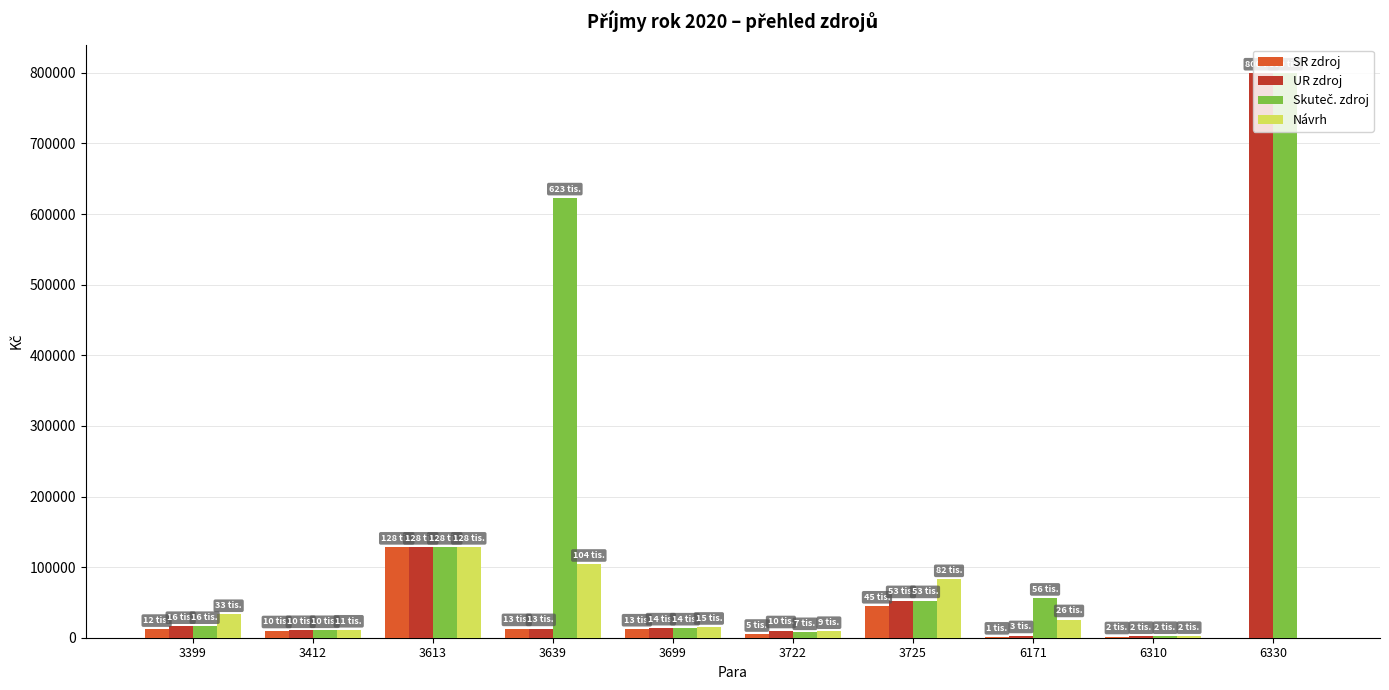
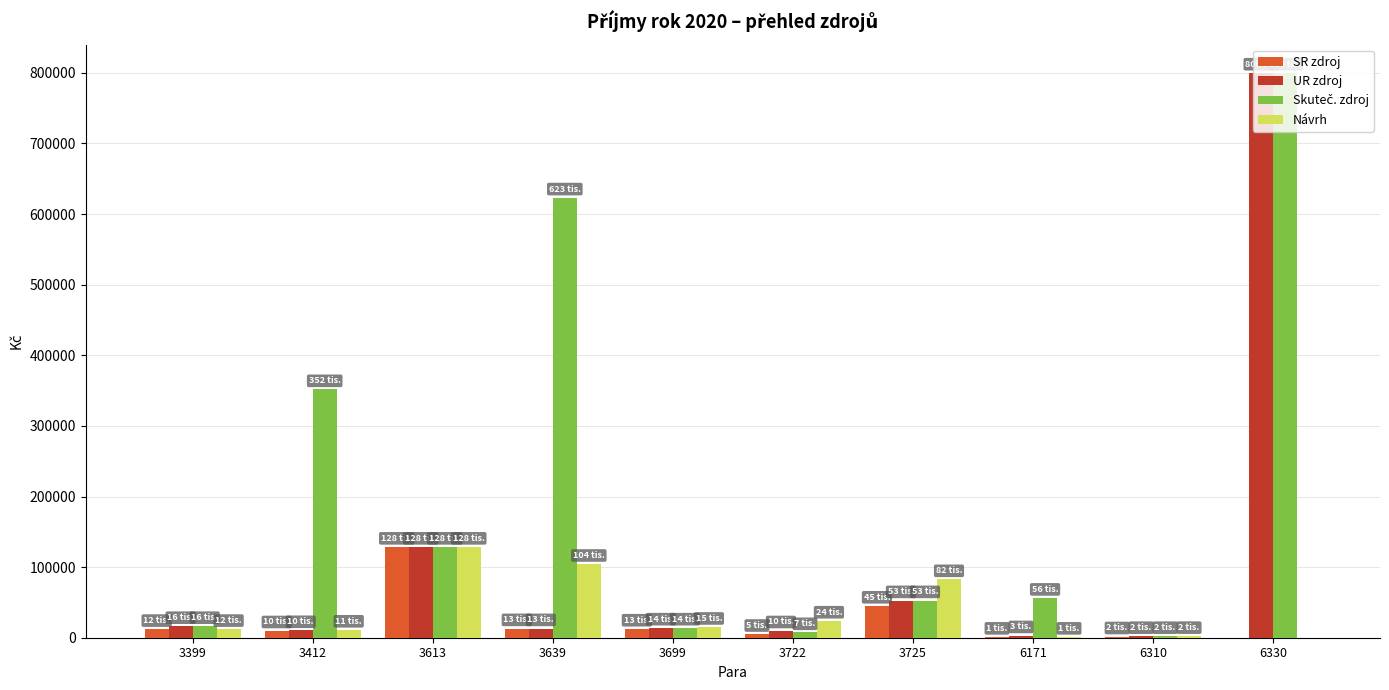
  {
    "Skuteč. zdroj": {
-     "3412": 10
+     "3412": 352
    },
    "Návrh": {
-     "3399": 33,
-     "3722": 9,
-     "6171": 26
+     "3399": 12,
+     "3722": 24,
+     "6171": 1
    }
  }
